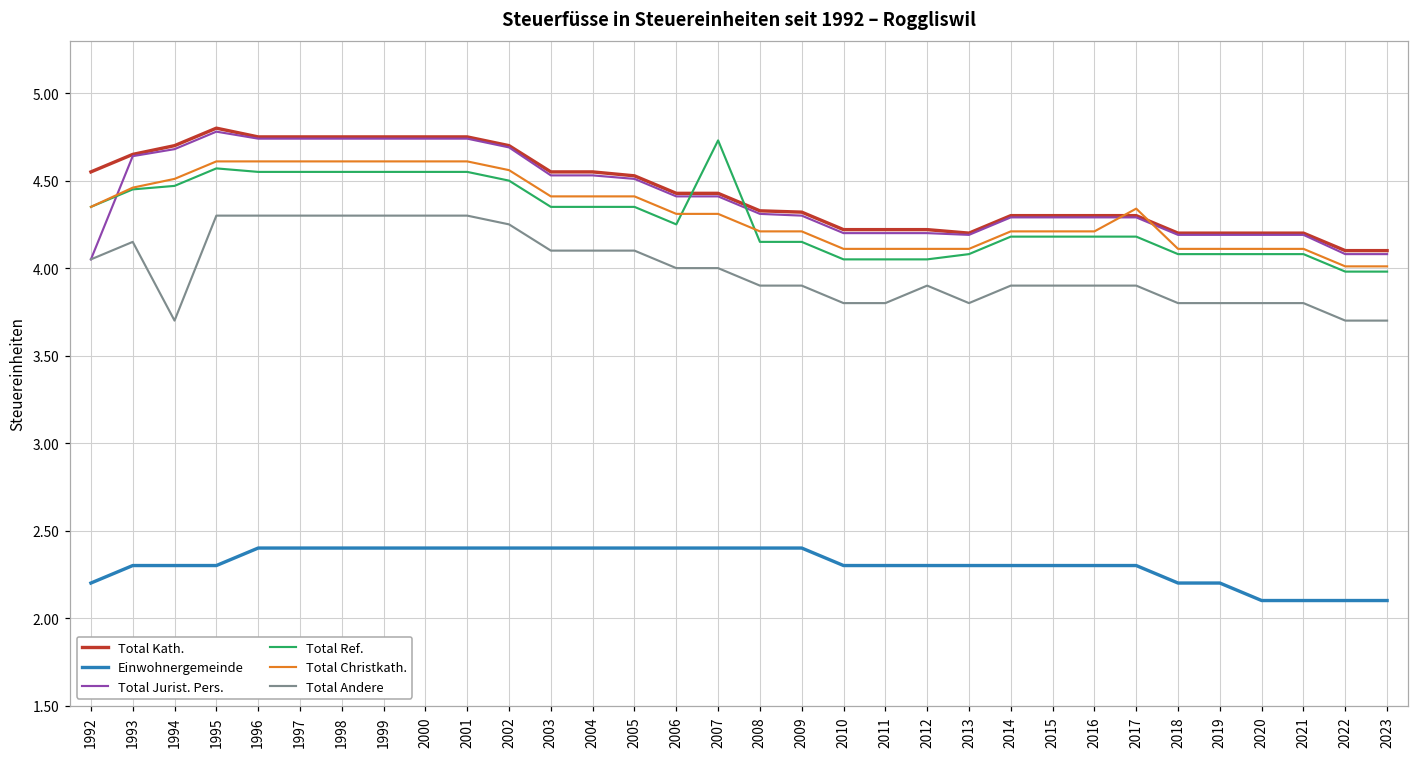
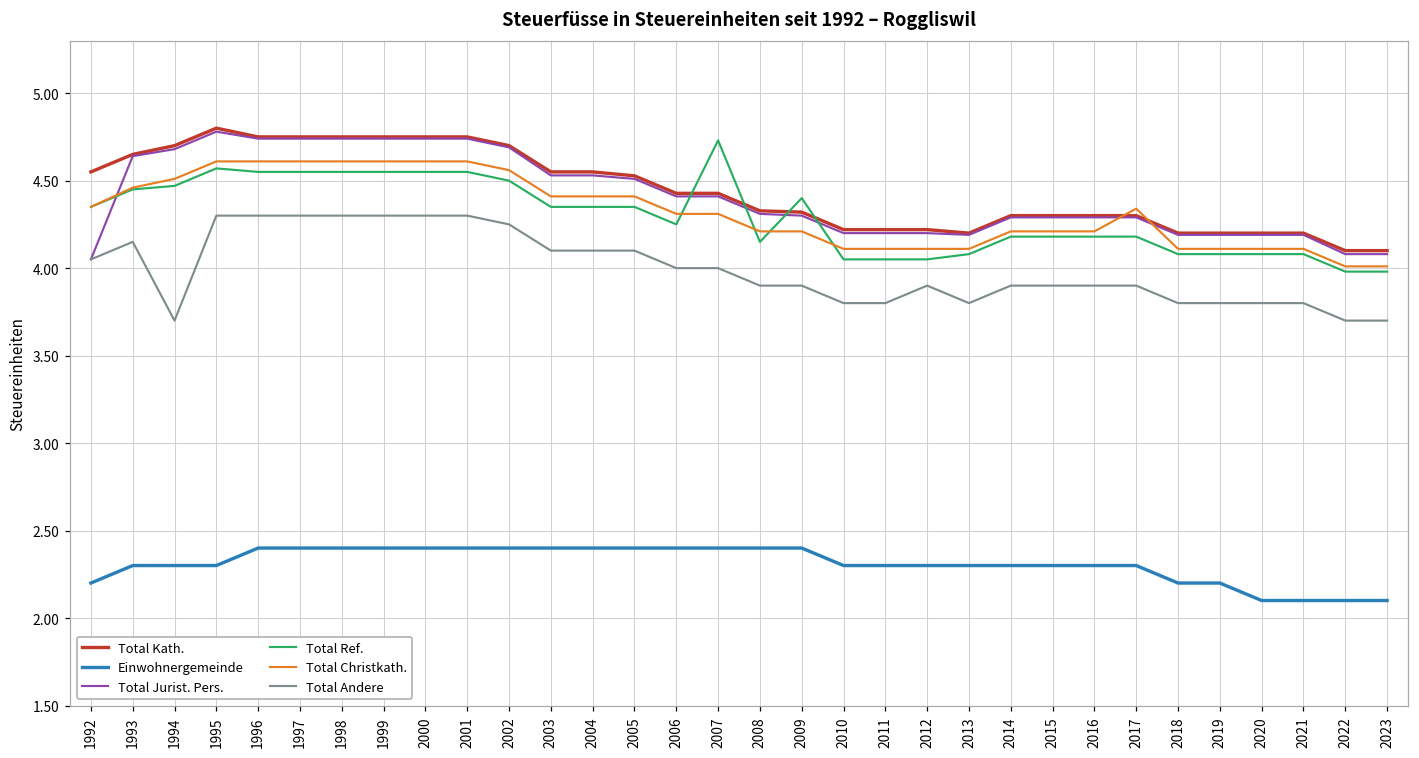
  {
    "Total Kath.": {
      "1992": 4.55,
      "1994": 4.70,
      "1995": 4.80,
      "2003": 4.55,
      "2004": 4.55,
      "2005": 4.53,
      "2006": 4.43,
      "2007": 4.43,
      "2008": 4.33,
      "2009": 4.32,
      "2010": 4.22,
      "2011": 4.22,
      "2012": 4.22,
      "2022": 4.10,
      "2023": 4.10
    },
    "Einwohnergemeinde": {
      "1992": 2.20,
      "1993": 2.30,
      "1994": 2.30,
      "1995": 2.30,
      "1996": 2.40,
      "1997": 2.40,
      "1998": 2.40,
      "1999": 2.40,
      "2000": 2.40,
      "2001": 2.40,
      "2002": 2.40,
      "2003": 2.40,
      "2004": 2.40,
      "2005": 2.40,
      "2006": 2.40,
      "2007": 2.40,
      "2008": 2.40,
      "2009": 2.40,
      "2010": 2.30,
      "2011": 2.30,
      "2012": 2.30,
      "2013": 2.30,
      "2014": 2.30,
      "2015": 2.30,
      "2016": 2.30,
      "2017": 2.30,
      "2018": 2.20,
      "2019": 2.20,
      "2020": 2.10,
      "2021": 2.10,
      "2022": 2.10,
      "2023": 2.10
    },
    "Total Jurist. Pers.": {
      "1994": 4.68,
      "1995": 4.78,
      "2003": 4.53,
      "2004": 4.53,
      "2005": 4.51,
      "2006": 4.41,
      "2007": 4.41,
      "2008": 4.31,
      "2009": 4.30,
      "2010": 4.20,
      "2011": 4.20,
      "2012": 4.20,
      "2022": 4.08,
      "2023": 4.08
    },
    "Total Ref.": {
      "1994": 4.47,
      "1995": 4.57,
      "1996": 4.55,
      "1997": 4.55,
      "1998": 4.55,
      "1999": 4.55,
      "2000": 4.55,
      "2001": 4.55,
      "2002": 4.50,
      "2003": 4.35,
      "2004": 4.35,
      "2005": 4.35,
      "2006": 4.25,
      "2007": 4.73,
      "2008": 4.15,
-     "2009": 4.15,
+     "2009": 4.40,
      "2010": 4.05,
      "2011": 4.05,
      "2012": 4.05,
      "2013": 4.08,
      "2014": 4.18,
      "2015": 4.18,
      "2016": 4.18,
      "2017": 4.18,
      "2018": 4.08,
      "2019": 4.08,
      "2020": 4.08,
      "2021": 4.08,
      "2022": 3.98,
      "2023": 3.98
    },
    "Total Christkath.": {
      "1994": 4.51,
      "1995": 4.61,
      "1996": 4.61,
      "1997": 4.61,
      "1998": 4.61,
      "1999": 4.61,
      "2000": 4.61,
      "2001": 4.61,
      "2002": 4.56,
      "2003": 4.41,
      "2004": 4.41,
      "2005": 4.41,
      "2006": 4.31,
      "2007": 4.31,
      "2008": 4.21,
      "2009": 4.21,
      "2010": 4.11,
      "2011": 4.11,
      "2012": 4.11,
      "2013": 4.11,
      "2014": 4.21,
      "2015": 4.21,
      "2016": 4.21,
      "2017": 4.34,
      "2018": 4.11,
      "2019": 4.11,
      "2020": 4.11,
      "2021": 4.11,
      "2022": 4.01,
      "2023": 4.01
    },
    "Total Andere": {
      "1993": 4.15,
      "1994": 3.70,
      "1995": 4.30,
      "1996": 4.30,
      "1997": 4.30,
      "1998": 4.30,
      "1999": 4.30,
      "2000": 4.30,
      "2001": 4.30,
      "2002": 4.25,
      "2003": 4.10,
      "2004": 4.10,
      "2005": 4.10,
      "2006": 4.00,
      "2007": 4.00,
      "2008": 3.90,
      "2009": 3.90,
      "2010": 3.80,
      "2011": 3.80,
      "2012": 3.90,
      "2013": 3.80,
      "2014": 3.90,
      "2015": 3.90,
      "2016": 3.90,
      "2017": 3.90,
      "2018": 3.80,
      "2019": 3.80,
      "2020": 3.80,
      "2021": 3.80,
      "2022": 3.70,
      "2023": 3.70
    }
  }
